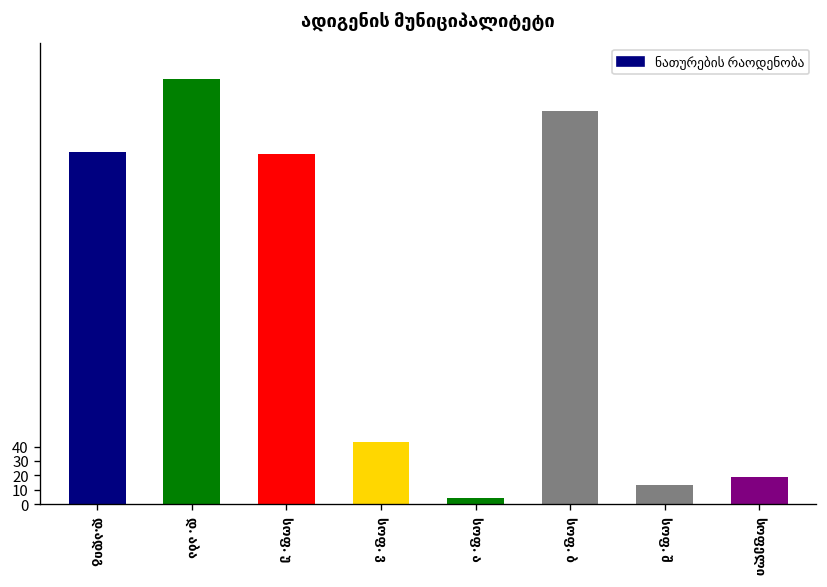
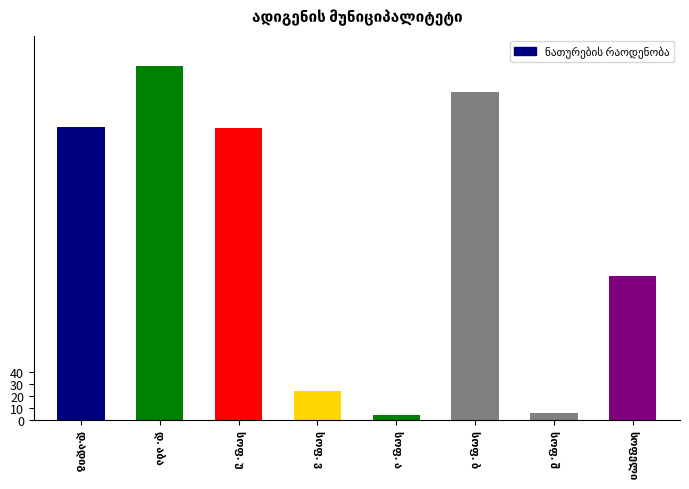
  {
    "დ.ადიგ": 244,
    "დ. აბა": 295,
    "სოფ. უ": 243,
-   "სოფ. ვ": 43,
+   "სოფ. ვ": 24,
    "სოფ. ა": 4,
    "სოფ. ბ": 273,
-   "სოფ. შ": 13,
-   "სოფელი": 19
+   "სოფ. შ": 6,
+   "სოფელი": 120
  }
